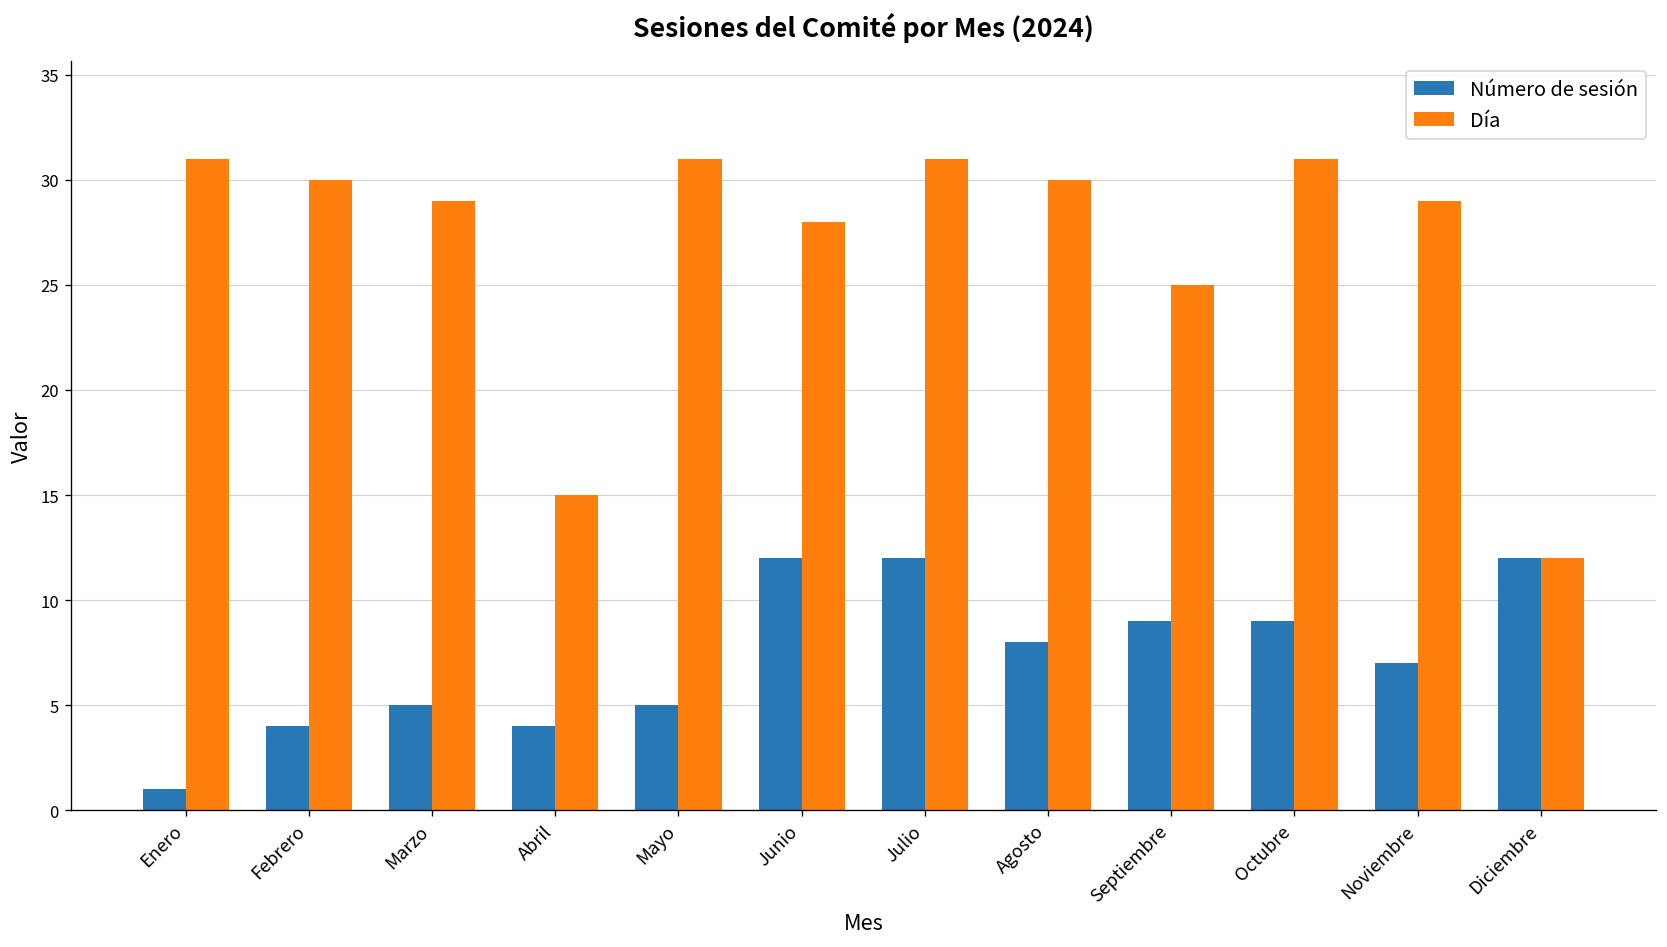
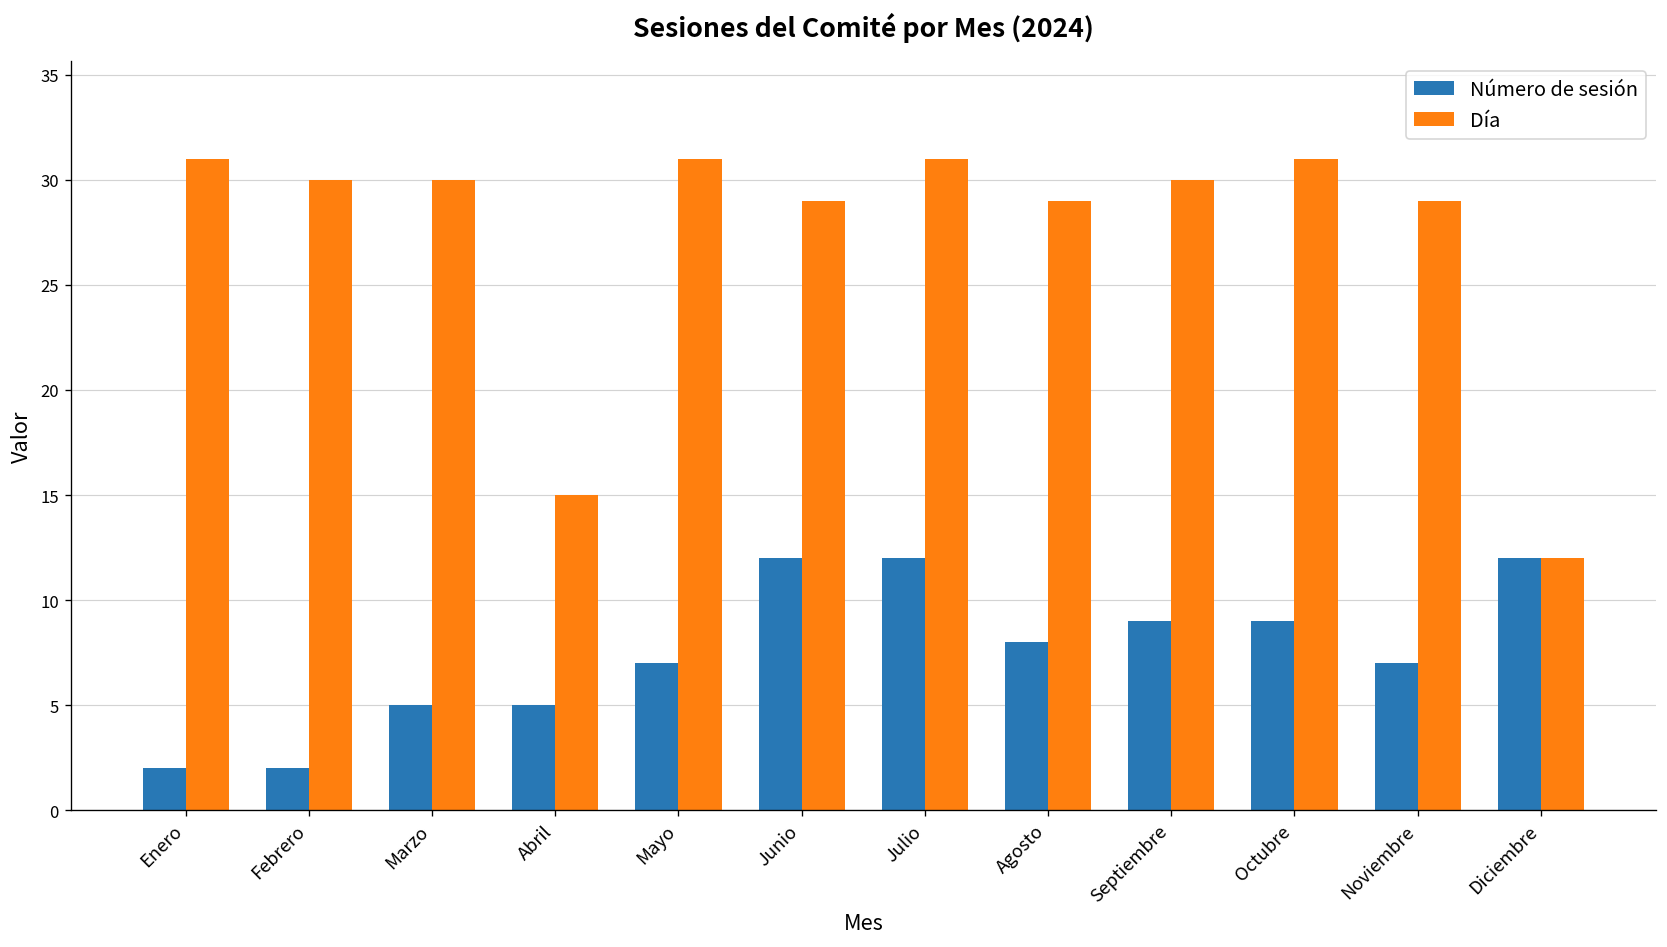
  {
    "Número de sesión": {
-     "Enero": 1,
-     "Febrero": 4,
+     "Enero": 2,
+     "Febrero": 2,
      "Marzo": 5,
-     "Abril": 4,
-     "Mayo": 5,
+     "Abril": 5,
+     "Mayo": 7,
      "Junio": 12,
      "Julio": 12,
      "Agosto": 8,
      "Septiembre": 9,
      "Octubre": 9,
      "Noviembre": 7,
      "Diciembre": 12
    },
    "Día": {
      "Enero": 31,
      "Febrero": 30,
-     "Marzo": 29,
+     "Marzo": 30,
      "Abril": 15,
      "Mayo": 31,
-     "Junio": 28,
+     "Junio": 29,
      "Julio": 31,
-     "Agosto": 30,
-     "Septiembre": 25,
+     "Agosto": 29,
+     "Septiembre": 30,
      "Octubre": 31,
      "Noviembre": 29,
      "Diciembre": 12
    }
  }
